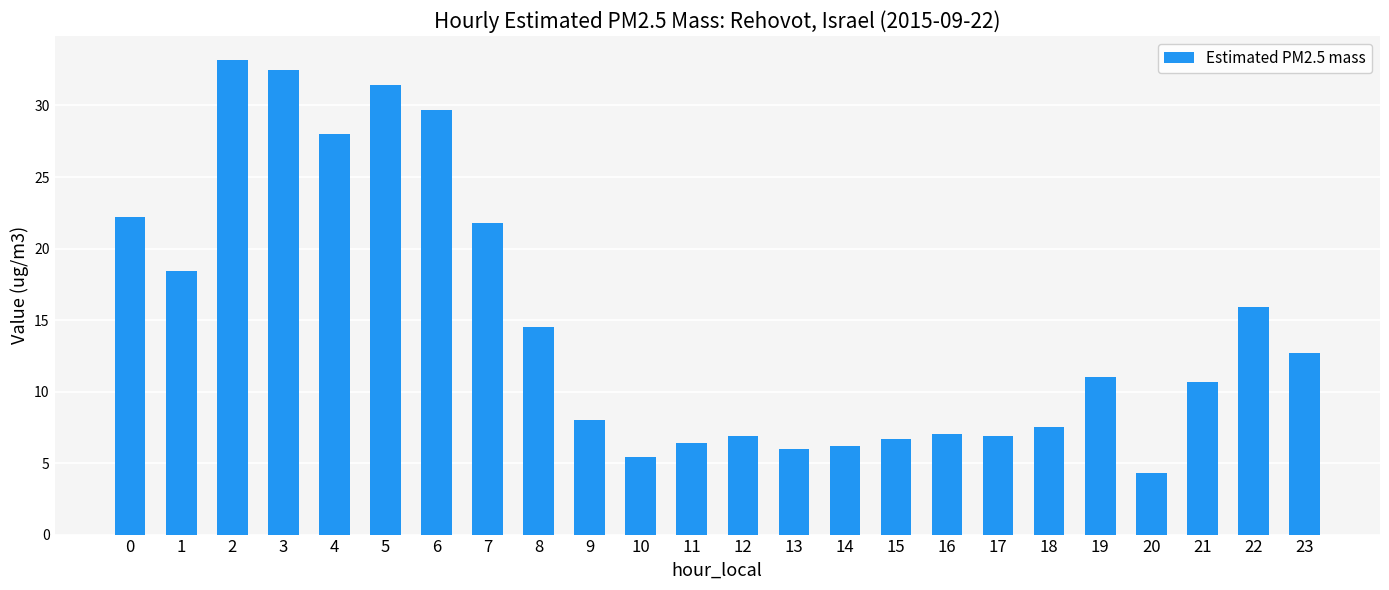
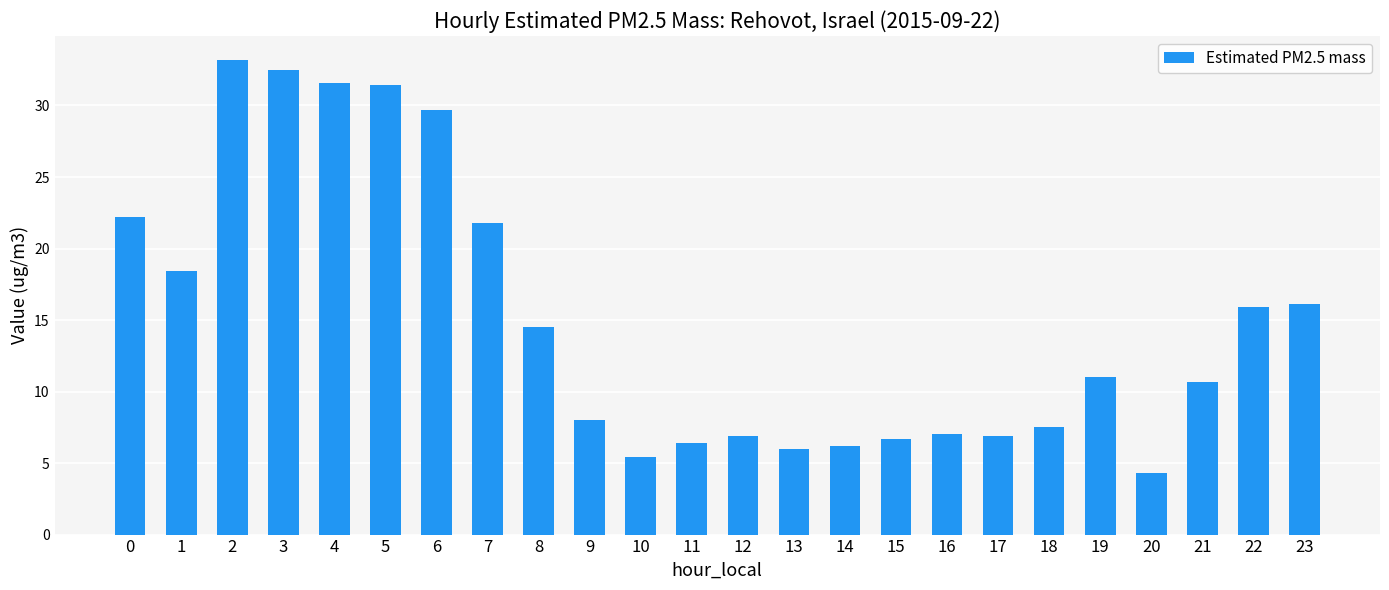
  {
    "0": 22.2,
    "1": 18.4,
    "2": 33.2,
    "3": 32.5,
-   "4": 28.0,
+   "4": 31.6,
    "5": 31.4,
    "6": 29.7,
    "7": 21.8,
    "8": 14.5,
    "9": 8.0,
    "10": 5.4,
    "11": 6.4,
    "12": 6.9,
    "13": 6.0,
    "14": 6.2,
    "15": 6.7,
    "16": 7.0,
    "17": 6.9,
    "18": 7.5,
    "19": 11.0,
    "20": 4.3,
    "21": 10.7,
    "22": 15.9,
-   "23": 12.7
+   "23": 16.1
  }
